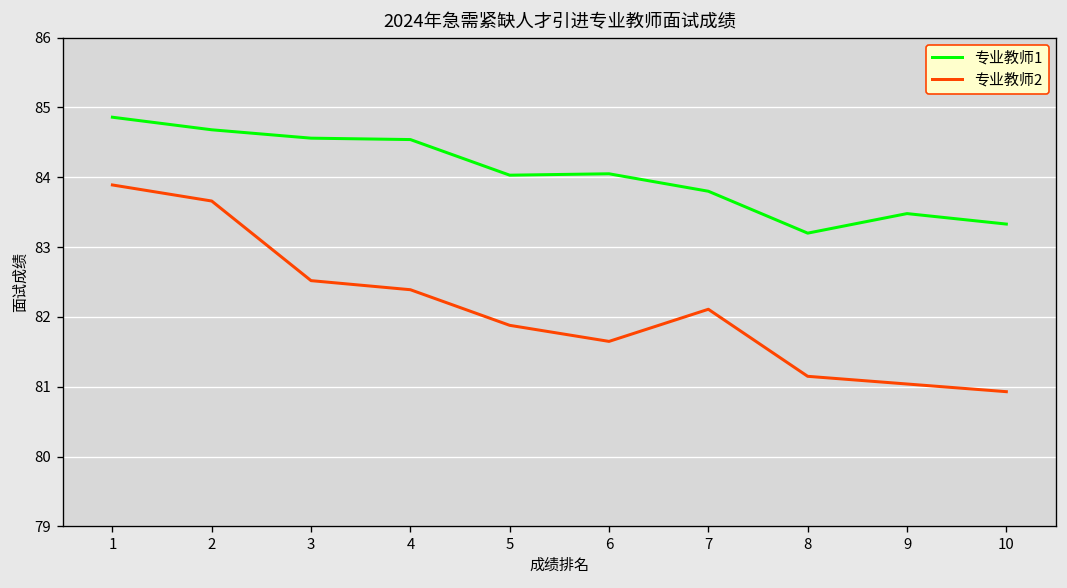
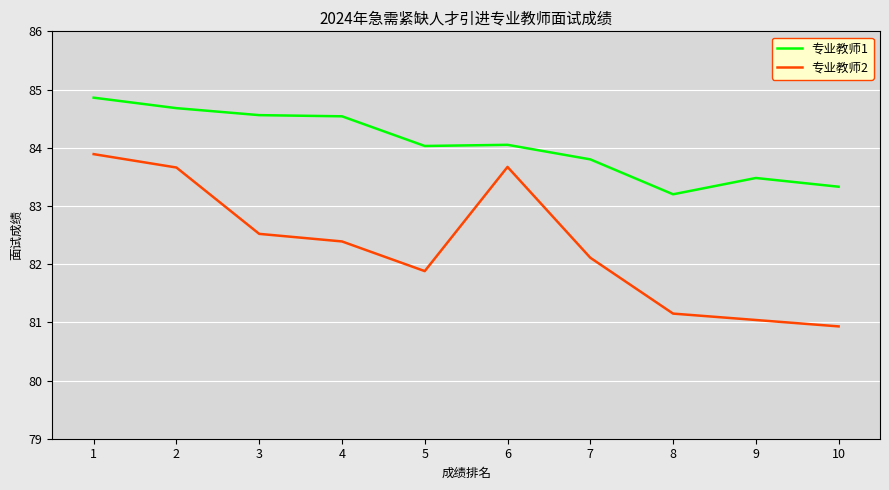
  {
    "专业教师1": {
      "1": 84.9,
      "2": 84.7,
      "3": 84.6,
      "4": 84.5,
      "5": 84.0,
      "6": 84.1,
      "7": 83.8,
      "8": 83.2,
      "9": 83.5,
      "10": 83.3
    },
    "专业教师2": {
      "1": 83.9,
      "2": 83.7,
      "3": 82.5,
      "4": 82.4,
      "5": 81.9,
-     "6": 81.7,
+     "6": 83.7,
      "7": 82.1,
      "8": 81.2,
      "9": 81.0,
      "10": 80.9
    }
  }
